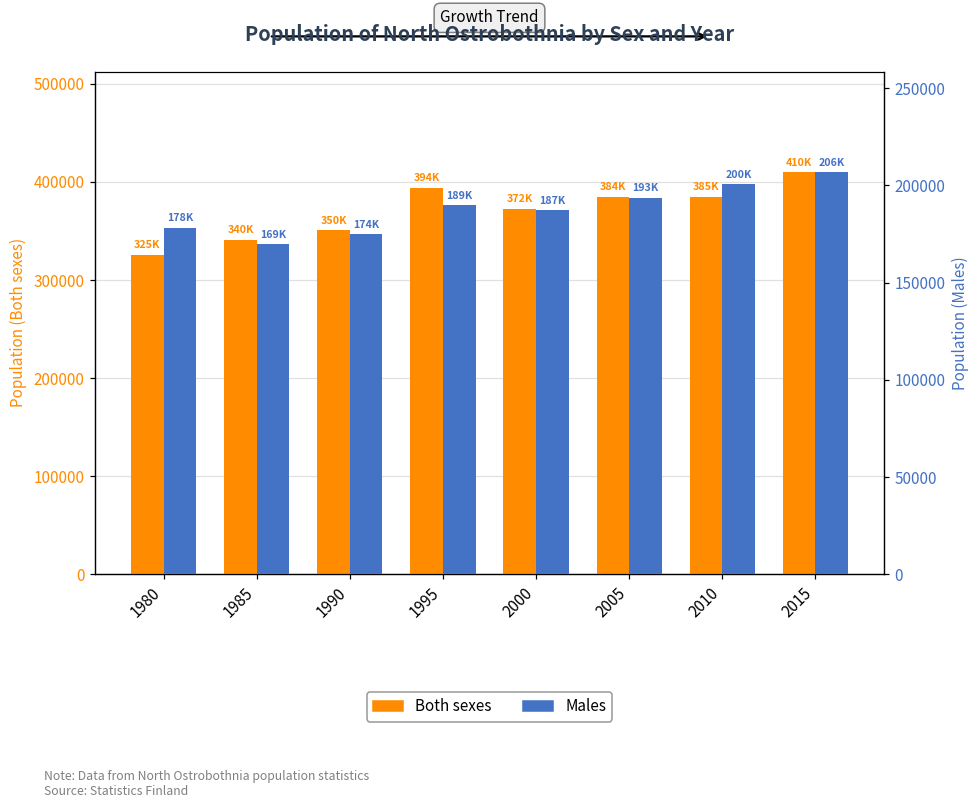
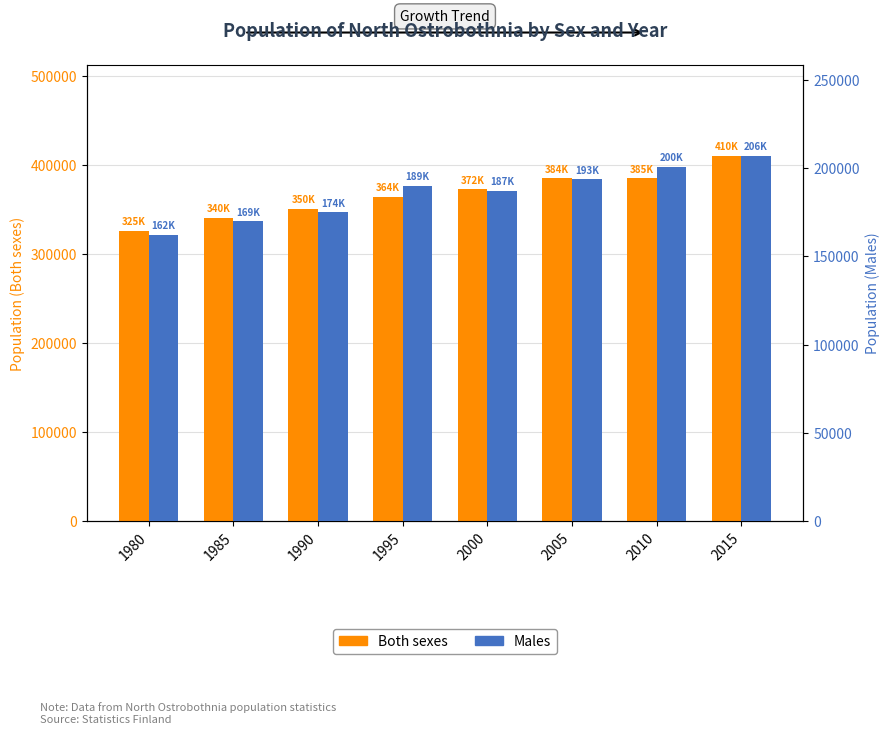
  {
    "Both sexes": {
-     "1995": "394K",
+     "1995": "364K",
      "2010": "385K",
      "2015": "410K"
    },
    "Males": {
-     "1980": "178K",
+     "1980": "162K",
      "2000": "187K"
    }
  }
